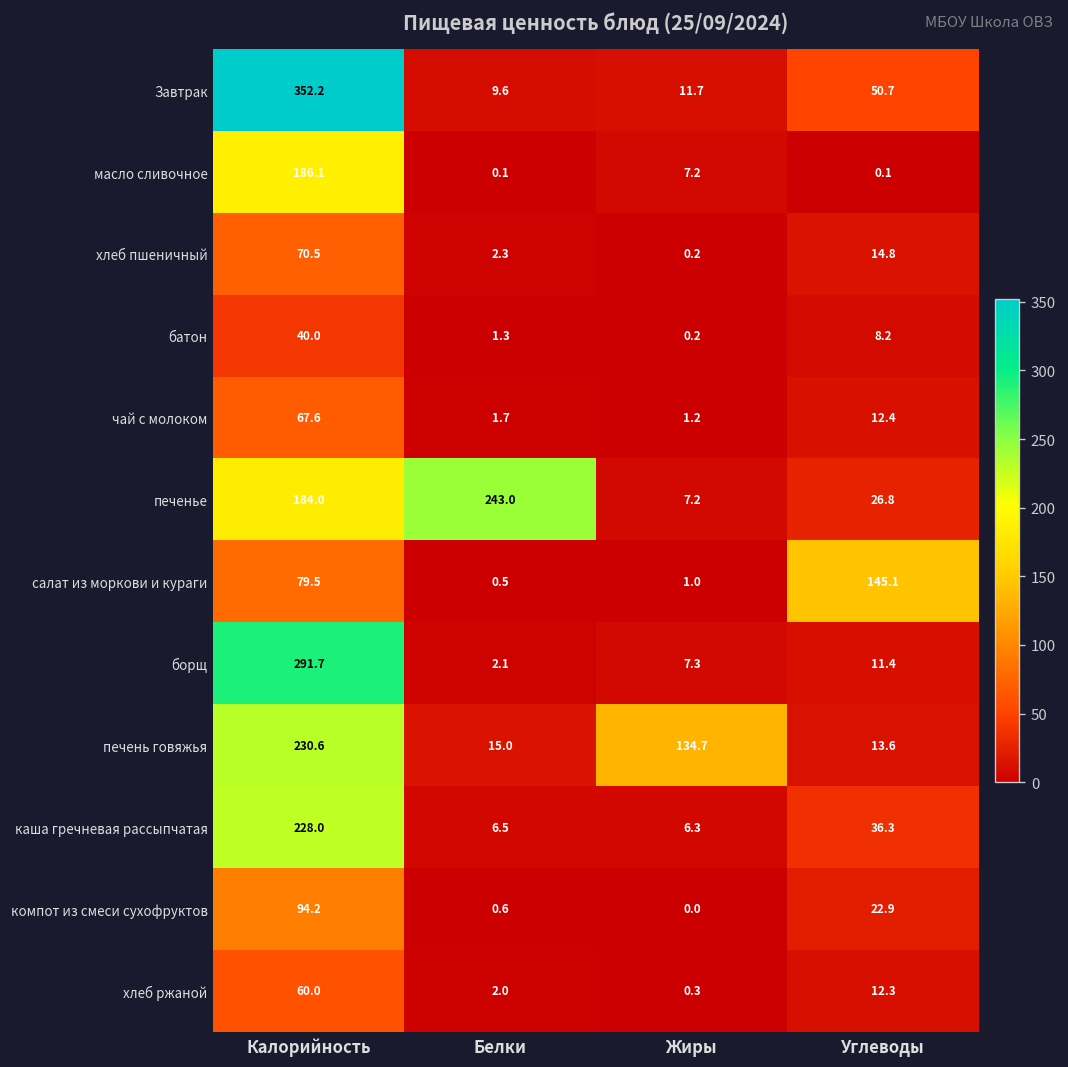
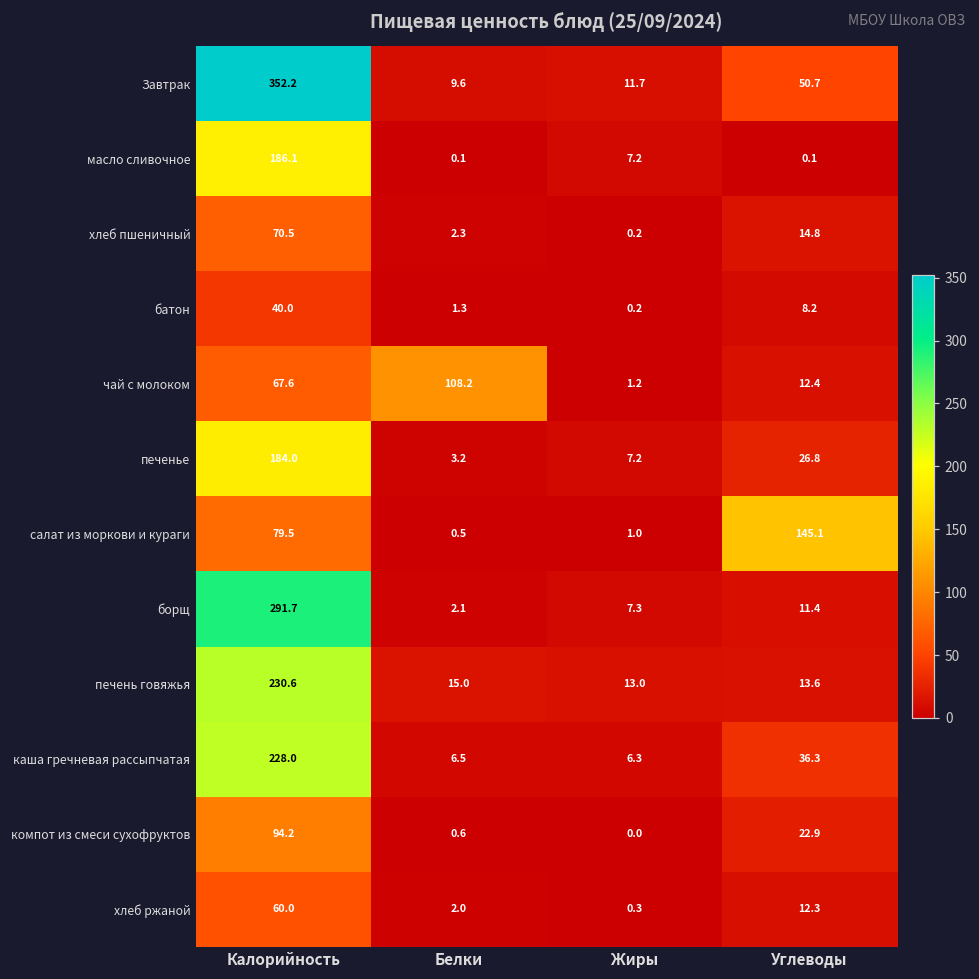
  {
    "Завтрак": {
      "Калорийность": 352.2,
      "Белки": 9.6,
      "Жиры": 11.7,
      "Углеводы": 50.7
    },
    "масло сливочное": {
      "Калорийность": 186.1,
      "Белки": 0.1,
      "Жиры": 7.2,
      "Углеводы": 0.1
    },
    "хлеб пшеничный": {
      "Калорийность": 70.5,
      "Белки": 2.3,
      "Жиры": 0.2,
      "Углеводы": 14.8
    },
    "батон": {
      "Калорийность": 40.0,
      "Белки": 1.3,
      "Жиры": 0.2,
      "Углеводы": 8.2
    },
    "чай с молоком": {
      "Калорийность": 67.6,
-     "Белки": 1.7,
+     "Белки": 108.2,
      "Жиры": 1.2,
      "Углеводы": 12.4
    },
    "печенье": {
      "Калорийность": 184.0,
-     "Белки": 243.0,
+     "Белки": 3.2,
      "Жиры": 7.2,
      "Углеводы": 26.8
    },
    "салат из моркови и кураги": {
      "Калорийность": 79.5,
      "Белки": 0.5,
      "Жиры": 1.0,
      "Углеводы": 145.1
    },
    "борщ": {
      "Калорийность": 291.7,
      "Белки": 2.1,
      "Жиры": 7.3,
      "Углеводы": 11.4
    },
    "печень говяжья": {
      "Калорийность": 230.6,
      "Белки": 15.0,
-     "Жиры": 134.7,
+     "Жиры": 13.0,
      "Углеводы": 13.6
    },
    "каша гречневая рассыпчатая": {
      "Калорийность": 228.0,
      "Белки": 6.5,
      "Жиры": 6.3,
      "Углеводы": 36.3
    },
    "компот из смеси сухофруктов": {
      "Калорийность": 94.2,
      "Белки": 0.6,
      "Жиры": 0.0,
      "Углеводы": 22.9
    },
    "хлеб ржаной": {
      "Калорийность": 60.0,
      "Белки": 2.0,
      "Жиры": 0.3,
      "Углеводы": 12.3
    }
  }
